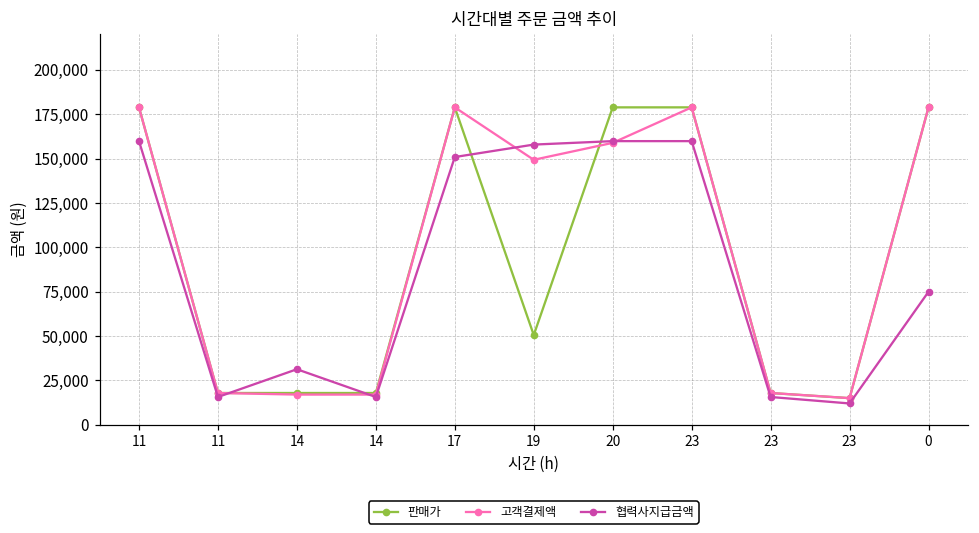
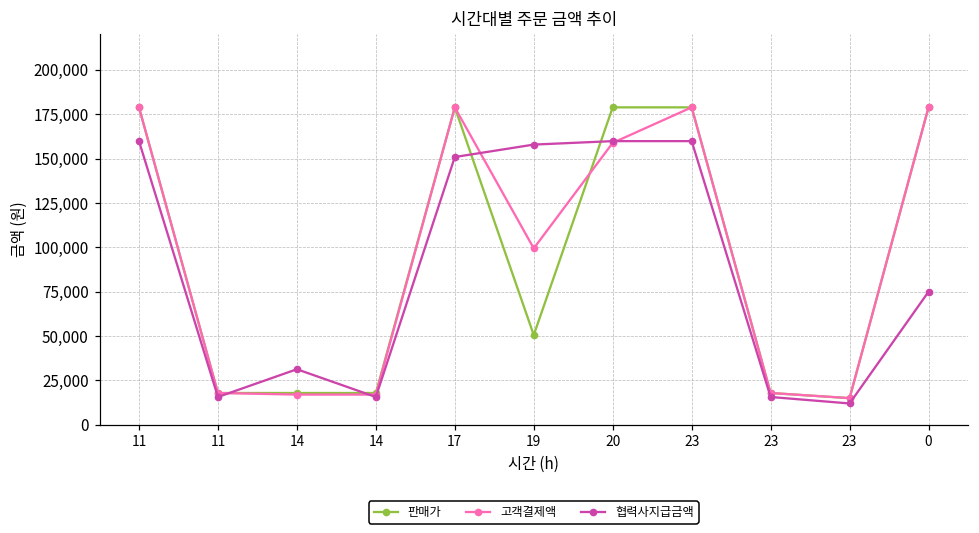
  {
    "판매가": {
      "19": "51,000",
      "20": "179,000"
    },
    "고객결제액": {
-     "19": "149,000"
+     "19": "99,000"
    },
    "협력사지급금액": {
      "17": "151,000",
      "19": "158,000",
      "0": "75,000"
    }
  }
